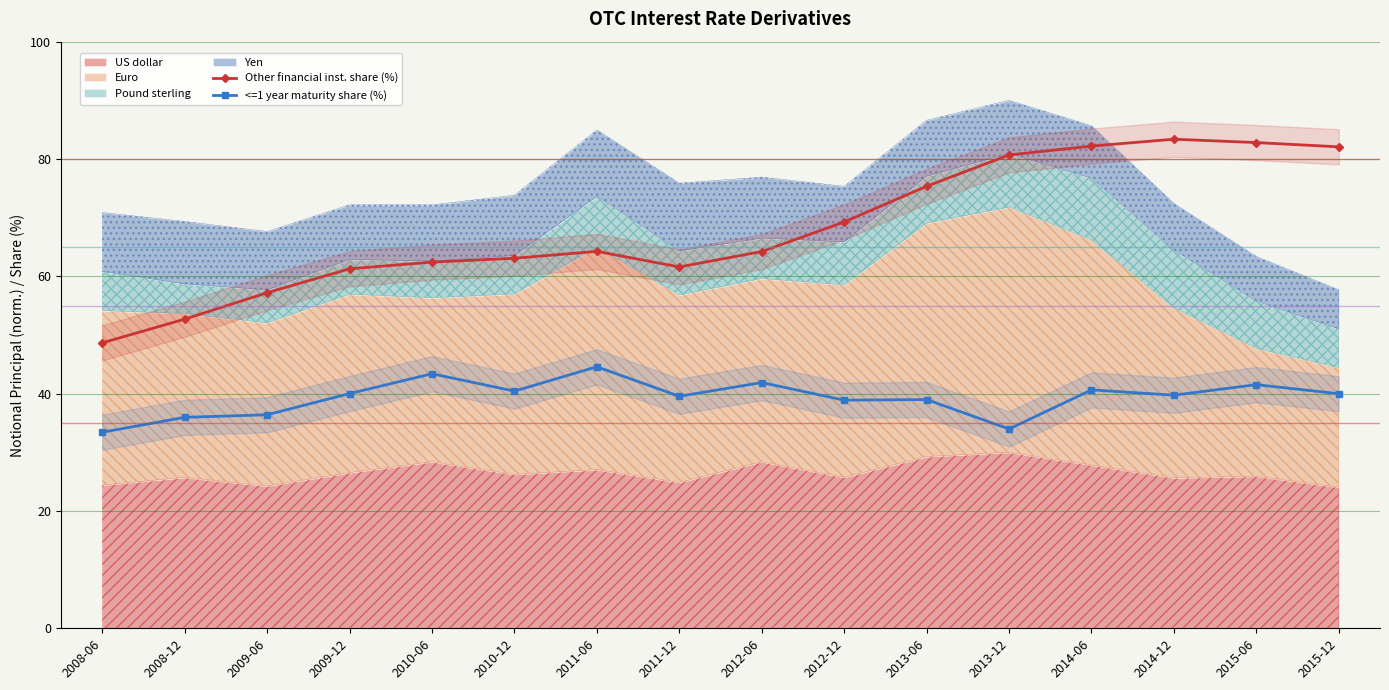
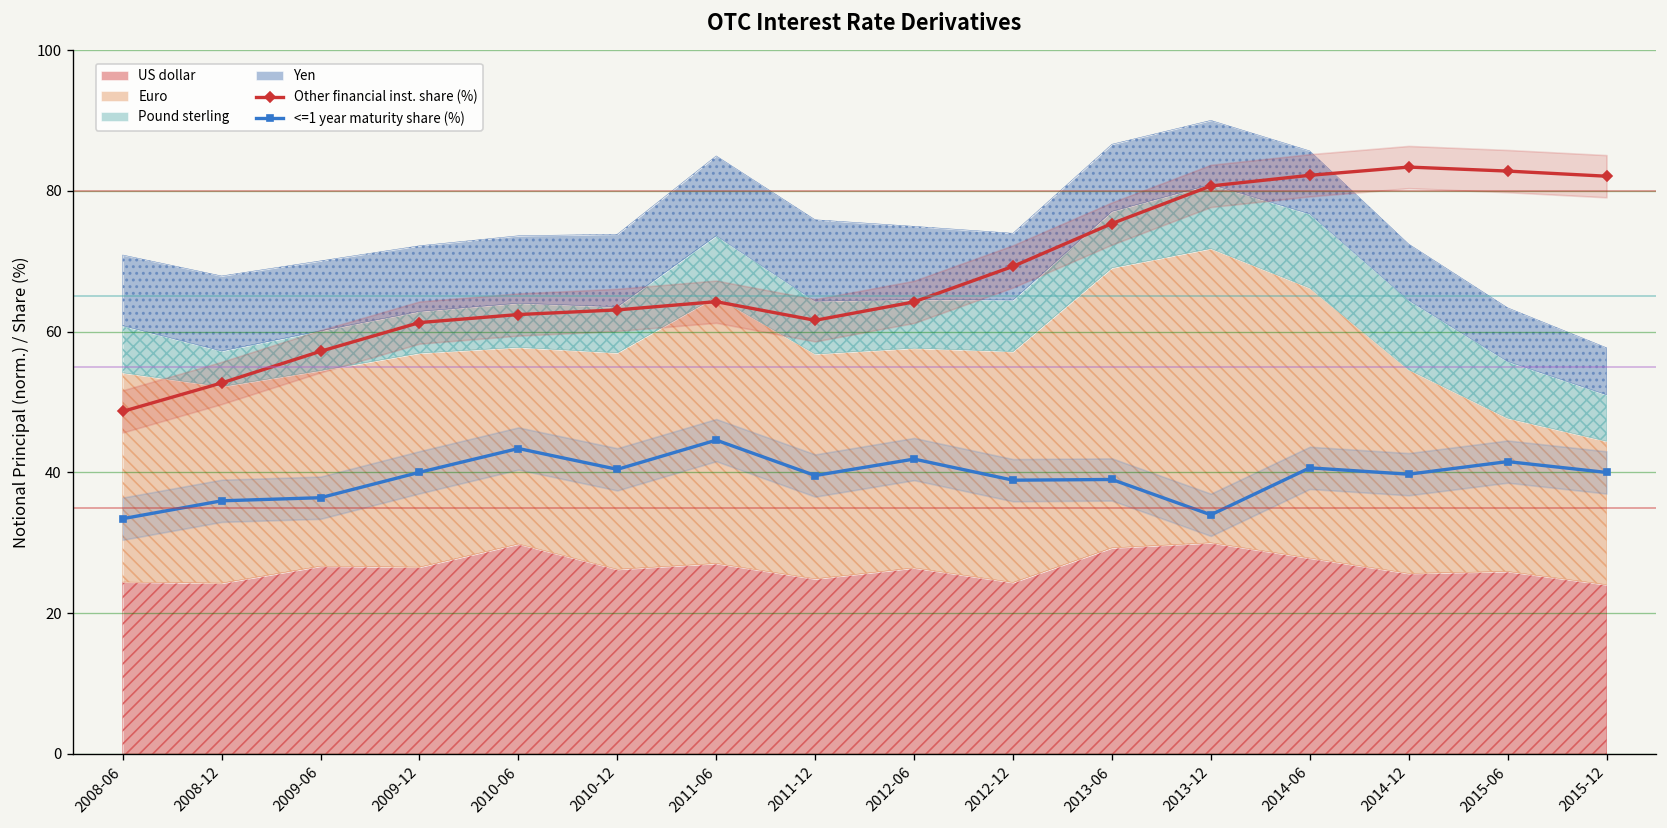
  {
    "US dollar": {
-     "2008-12": 26,
-     "2009-06": 24,
-     "2010-06": 28,
-     "2012-06": 28,
-     "2012-12": 26
+     "2008-12": 24,
+     "2009-06": 27,
+     "2010-06": 30,
+     "2012-06": 26,
+     "2012-12": 24
    }
  }
